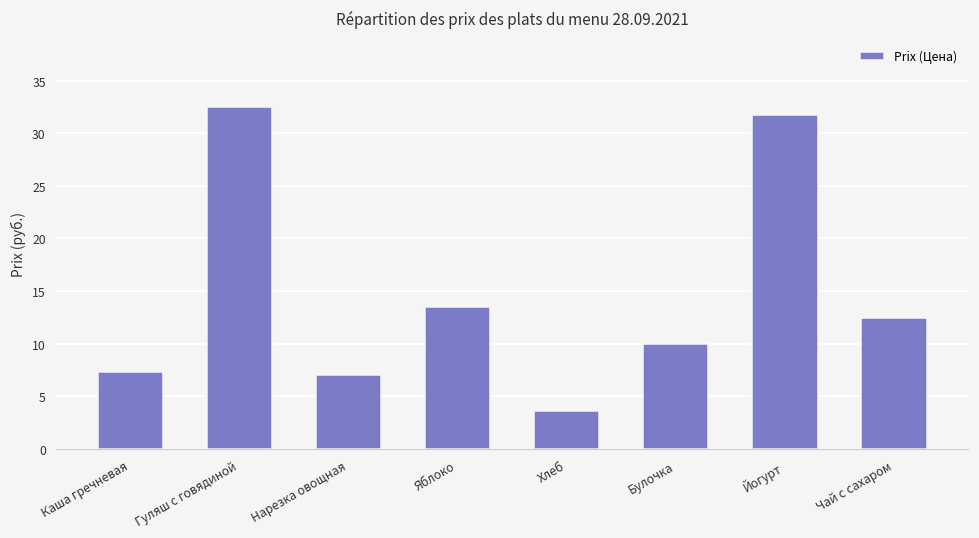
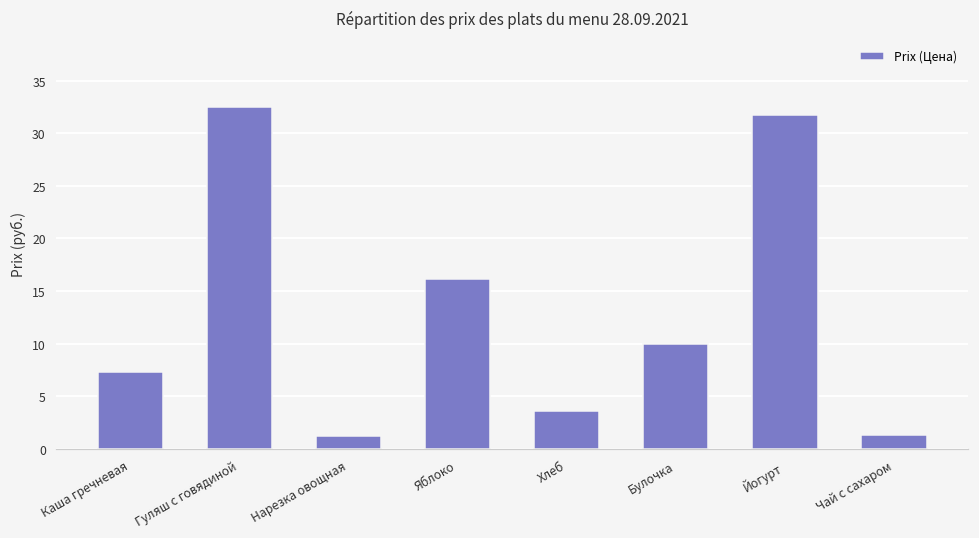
  {
    "Каша гречневая": 7,
    "Гуляш с говядиной": 32,
-   "Нарезка овощная": 7,
-   "Яблоко": 14,
+   "Нарезка овощная": 1,
+   "Яблоко": 16,
    "Хлеб": 4,
    "Булочка": 10,
    "Йогурт": 32,
-   "Чай с сахаром": 12
+   "Чай с сахаром": 1
  }
